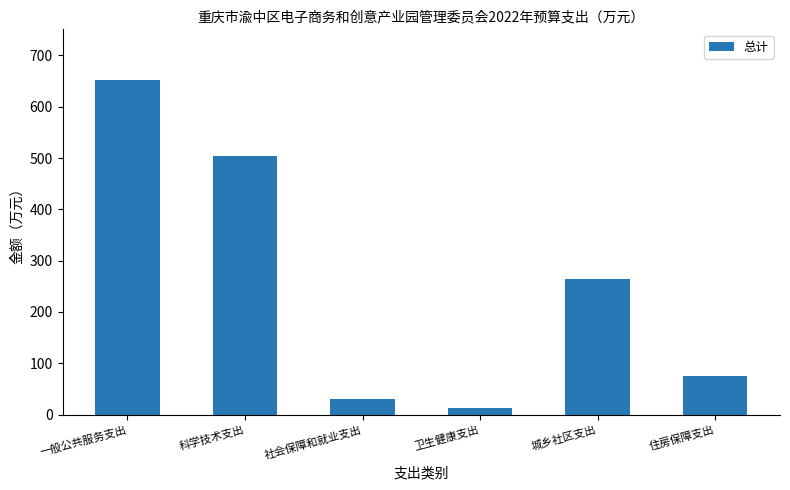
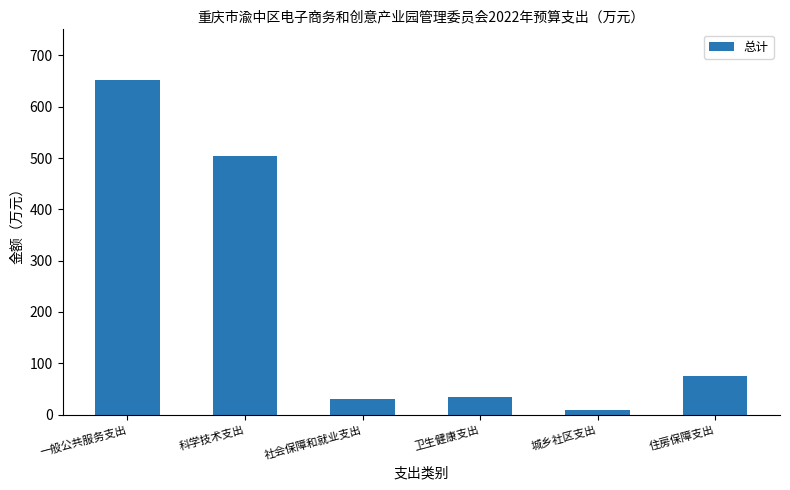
  {
    "一般公共服务支出": 650,
    "科学技术支出": 510,
    "社会保障和就业支出": 30,
-   "卫生健康支出": 10,
-   "城乡社区支出": 260,
+   "卫生健康支出": 30,
+   "城乡社区支出": 10,
    "住房保障支出": 80
  }
